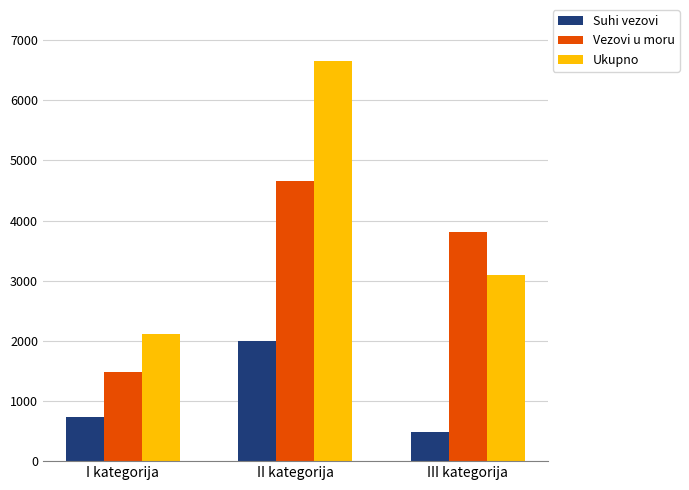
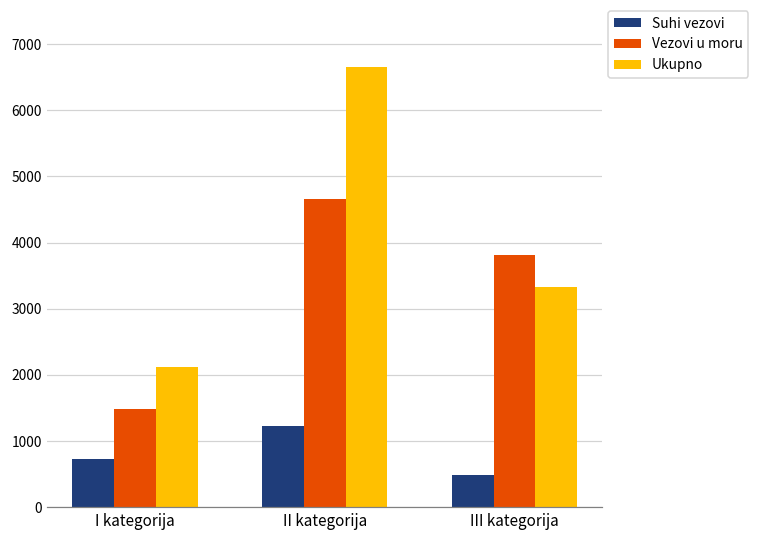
  {
    "Suhi vezovi": {
      "I kategorija": 700,
-     "II kategorija": 2000,
+     "II kategorija": 1200,
      "III kategorija": 500
    },
    "Vezovi u moru": {
      "I kategorija": 1500,
      "II kategorija": 4700,
      "III kategorija": 3800
    },
    "Ukupno": {
      "I kategorija": 2100,
      "II kategorija": 6700,
-     "III kategorija": 3100
+     "III kategorija": 3300
    }
  }
